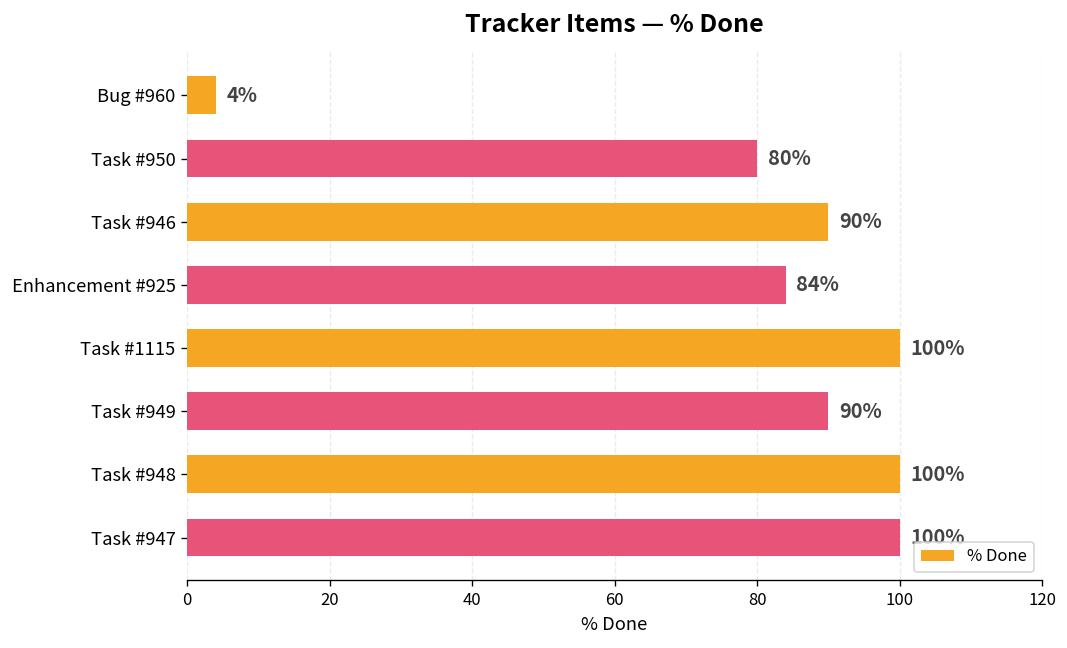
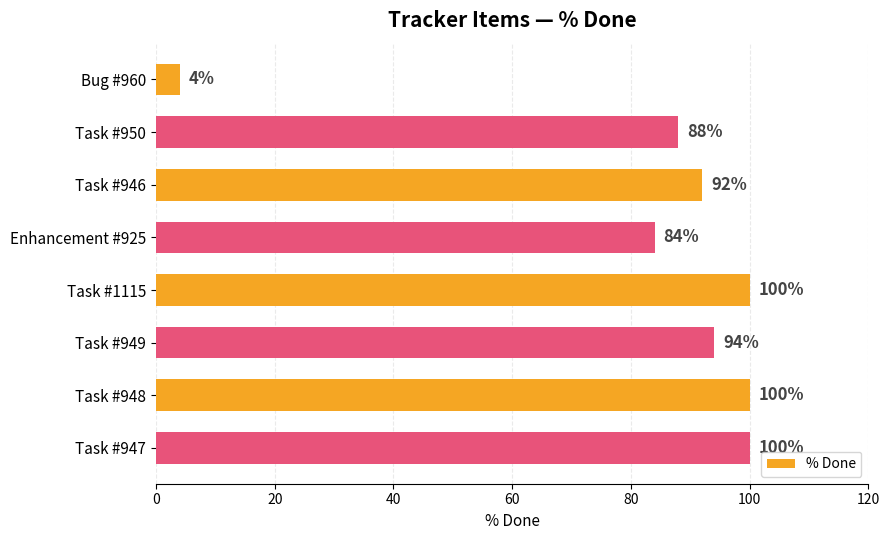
  {
    "Bug #960": "4%",
-   "Task #950": "80%",
-   "Task #946": "90%",
+   "Task #950": "88%",
+   "Task #946": "92%",
    "Enhancement #925": "84%",
    "Task #1115": "100%",
-   "Task #949": "90%",
+   "Task #949": "94%",
    "Task #948": "100%"
  }
